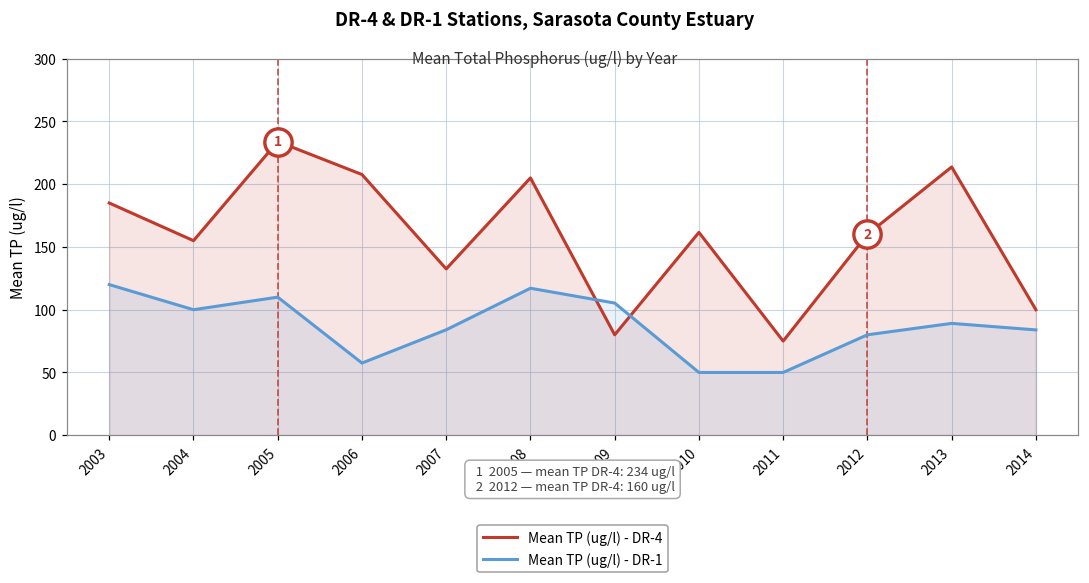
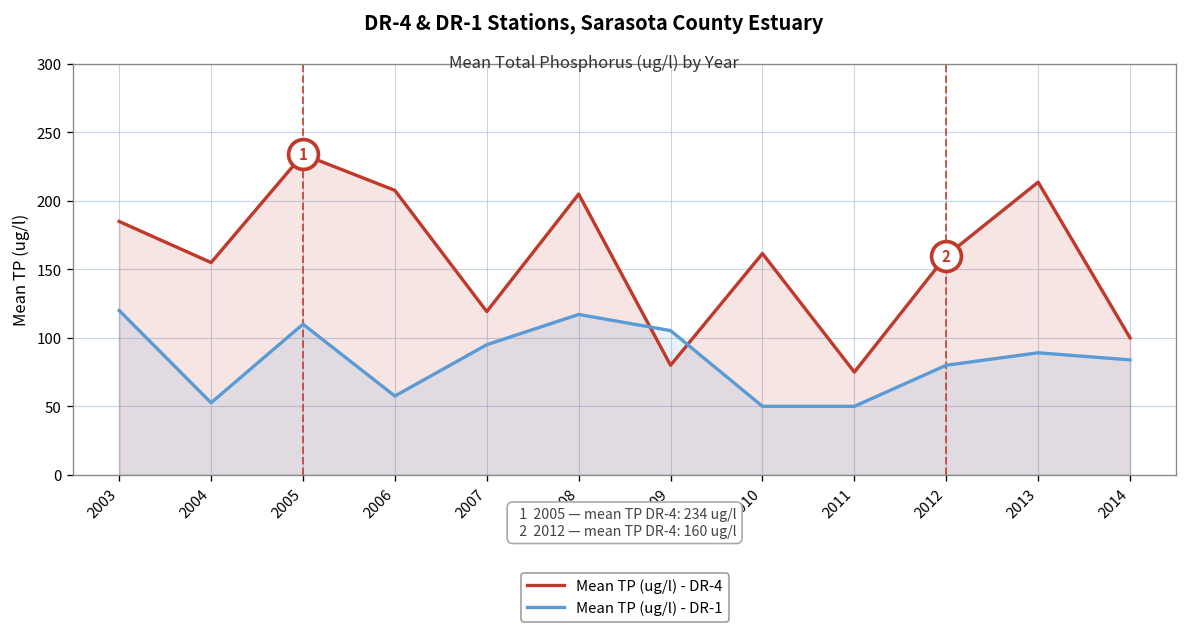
  {
    "Mean TP (ug/l) - DR-4": {
      "2003": 185,
      "2004": 155,
      "2006": 208,
-     "2007": 133,
+     "2007": 119,
      "2008": 205,
      "2009": 80,
      "2010": 162,
      "2011": 75,
      "2013": 214,
      "2014": 100
    },
    "Mean TP (ug/l) - DR-1": {
      "2003": 120,
-     "2004": 100,
+     "2004": 53,
      "2005": 110,
      "2006": 58,
-     "2007": 84,
+     "2007": 95,
      "2008": 117,
      "2009": 105,
      "2010": 50,
      "2011": 50,
      "2012": 80,
      "2013": 89,
      "2014": 84
    }
  }
